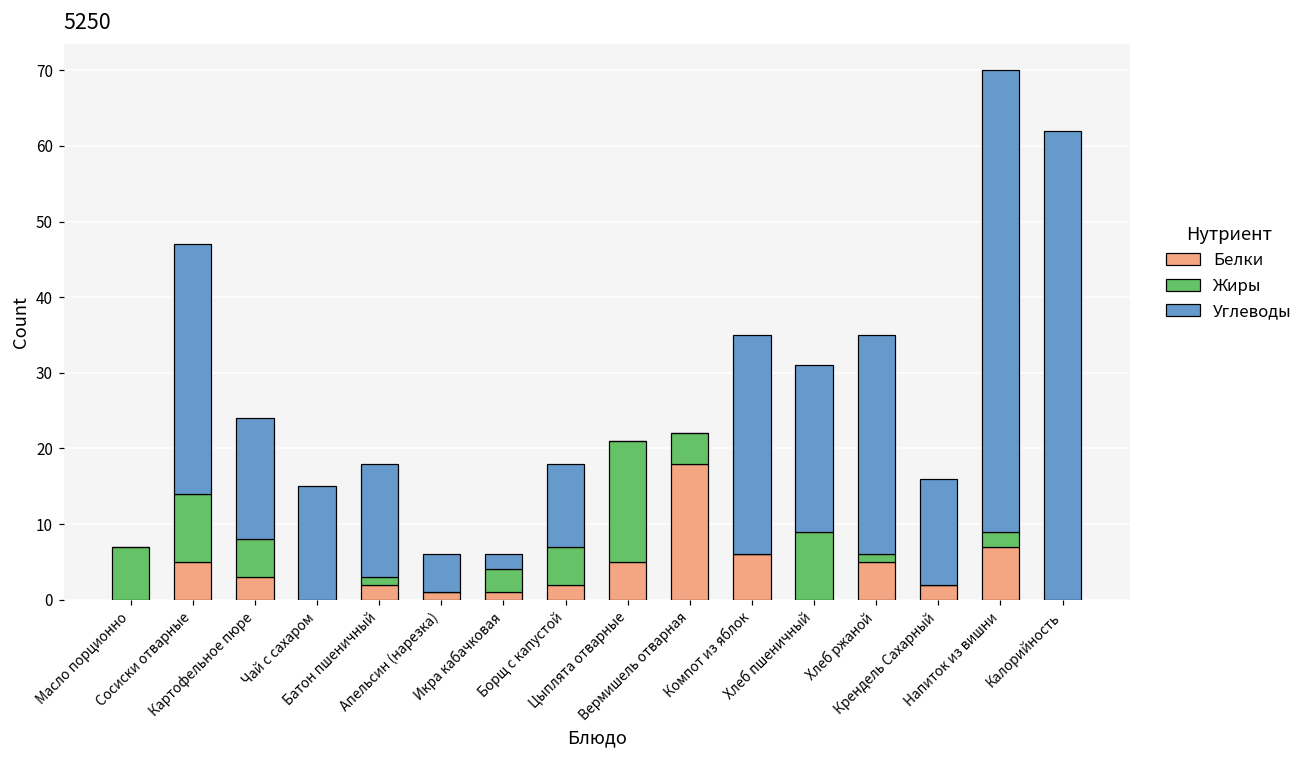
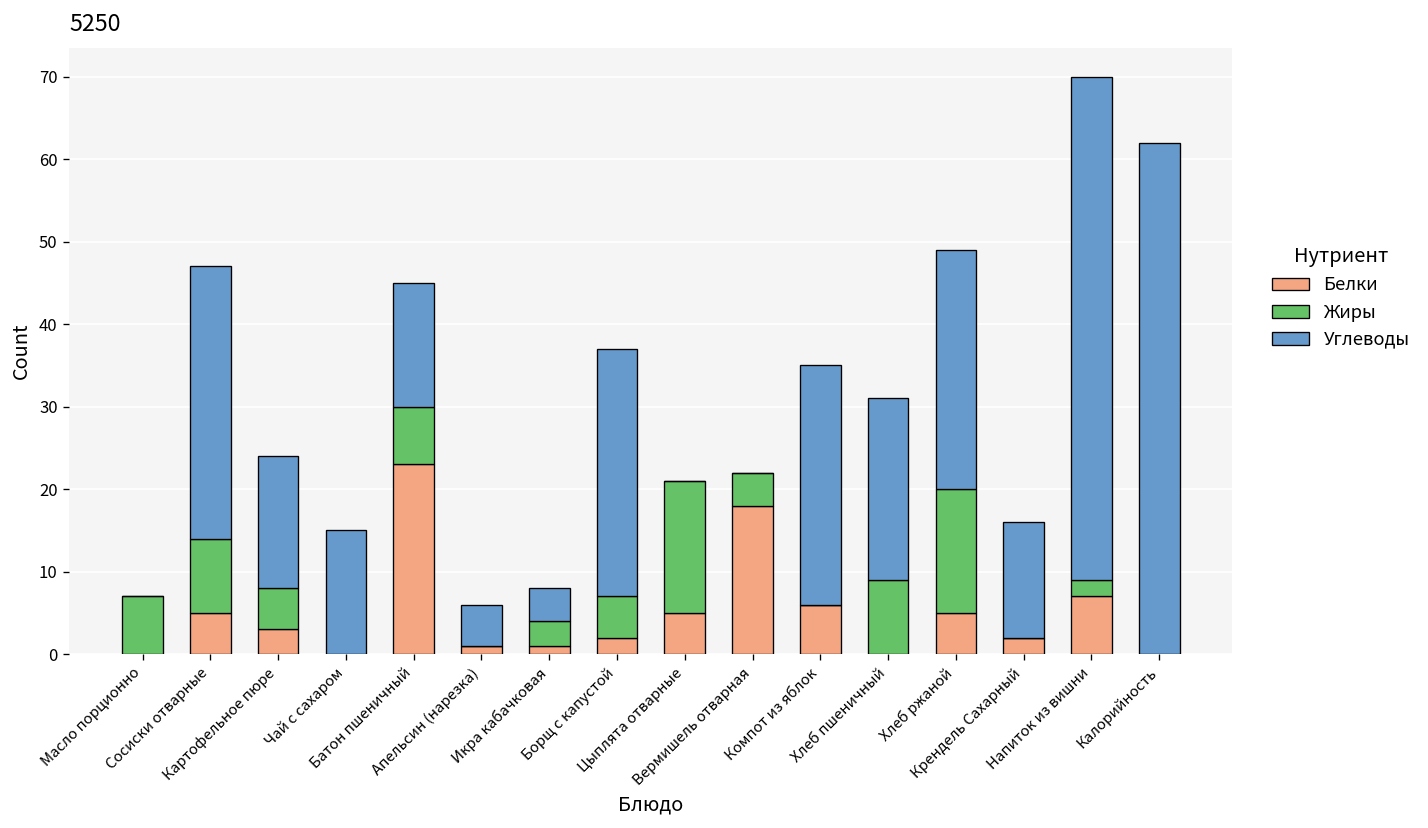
  {
    "Белки": {
      "Масло порционно": 0,
      "Сосиски отварные": 5,
      "Картофельное пюре": 3,
      "Чай с сахаром": 0,
-     "Батон пшеничный": 2,
+     "Батон пшеничный": 23,
      "Апельсин (нарезка)": 1,
      "Икра кабачковая": 1,
      "Борщ с капустой": 2,
      "Цыплята отварные": 5,
      "Вермишель отварная": 18,
      "Компот из яблок": 6,
      "Хлеб пшеничный": 0,
      "Хлеб ржаной": 5,
      "Крендель Сахарный": 2,
      "Напиток из вишни": 7,
      "Калорийность": 0
    },
    "Жиры": {
      "Масло порционно": 7,
      "Сосиски отварные": 9,
      "Картофельное пюре": 5,
      "Чай с сахаром": 0,
-     "Батон пшеничный": 1,
+     "Батон пшеничный": 7,
      "Апельсин (нарезка)": 0,
      "Икра кабачковая": 3,
      "Борщ с капустой": 5,
      "Цыплята отварные": 16,
      "Вермишель отварная": 4,
      "Компот из яблок": 0,
      "Хлеб пшеничный": 9,
-     "Хлеб ржаной": 1,
+     "Хлеб ржаной": 15,
      "Крендель Сахарный": 0,
      "Напиток из вишни": 2,
      "Калорийность": 0
    },
    "Углеводы": {
      "Масло порционно": 0,
      "Сосиски отварные": 33,
      "Картофельное пюре": 16,
      "Чай с сахаром": 15,
      "Батон пшеничный": 15,
      "Апельсин (нарезка)": 5,
-     "Икра кабачковая": 2,
-     "Борщ с капустой": 11,
+     "Икра кабачковая": 4,
+     "Борщ с капустой": 30,
      "Цыплята отварные": 0,
      "Вермишель отварная": 0,
      "Компот из яблок": 29,
      "Хлеб пшеничный": 22,
      "Хлеб ржаной": 29,
      "Крендель Сахарный": 14,
      "Напиток из вишни": 61,
      "Калорийность": 62
    }
  }
